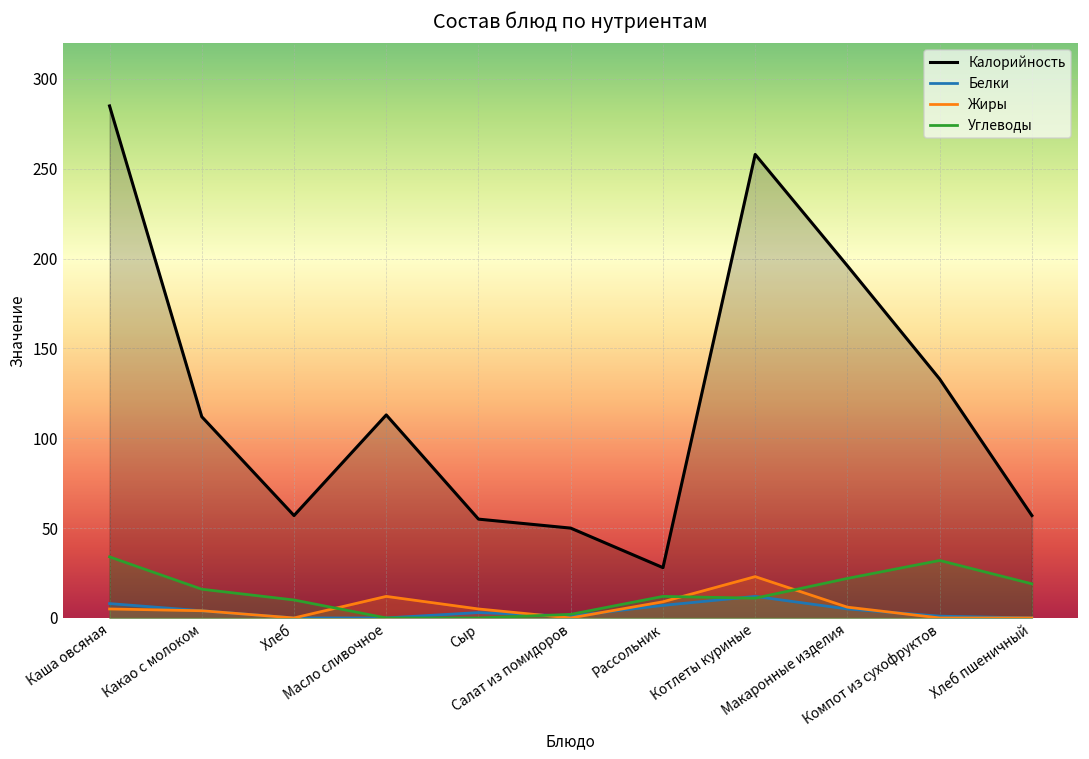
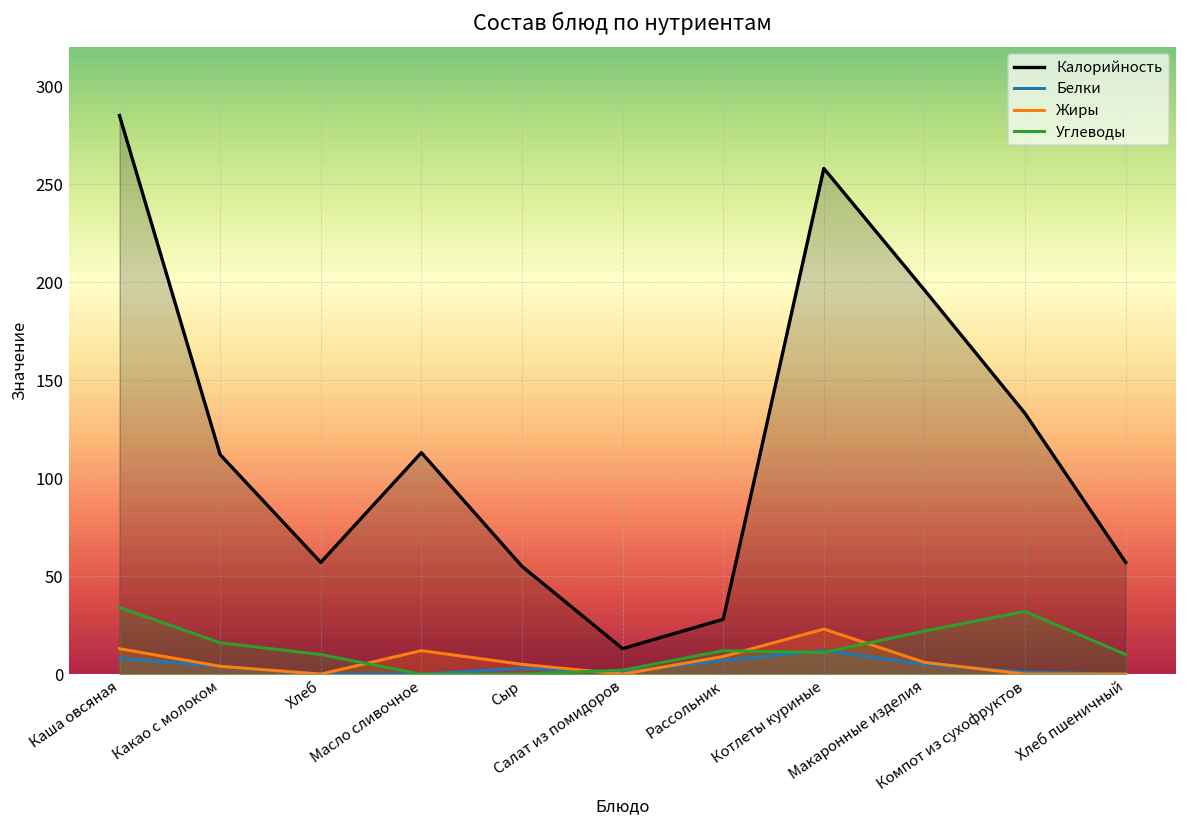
  {
    "Калорийность": {
      "Каша овсяная": 285,
      "Какао с молоком": 112,
      "Хлеб": 57,
      "Масло сливочное": 113,
      "Сыр": 55,
-     "Салат из помидоров": 50,
+     "Салат из помидоров": 13,
      "Рассольник": 28,
      "Котлеты куриные": 258,
      "Макаронные изделия": 196,
      "Компот из сухофруктов": 133,
      "Хлеб пшеничный": 57
    },
    "Белки": {
      "Каша овсяная": 8,
      "Сыр": 3,
      "Рассольник": 7
    },
    "Жиры": {
-     "Каша овсяная": 5,
+     "Каша овсяная": 13,
      "Масло сливочное": 12,
      "Сыр": 5,
      "Рассольник": 9,
      "Котлеты куриные": 23
    },
    "Углеводы": {
      "Каша овсяная": 34,
      "Какао с молоком": 16,
      "Хлеб": 10,
      "Сыр": 0,
      "Рассольник": 12,
      "Макаронные изделия": 22,
      "Компот из сухофруктов": 32,
-     "Хлеб пшеничный": 19
+     "Хлеб пшеничный": 10
    }
  }
